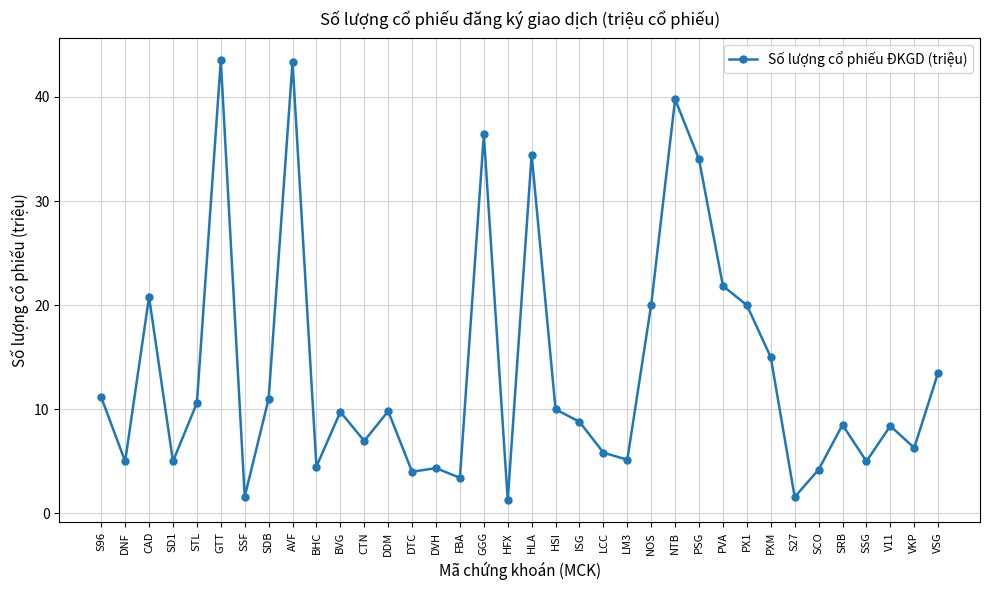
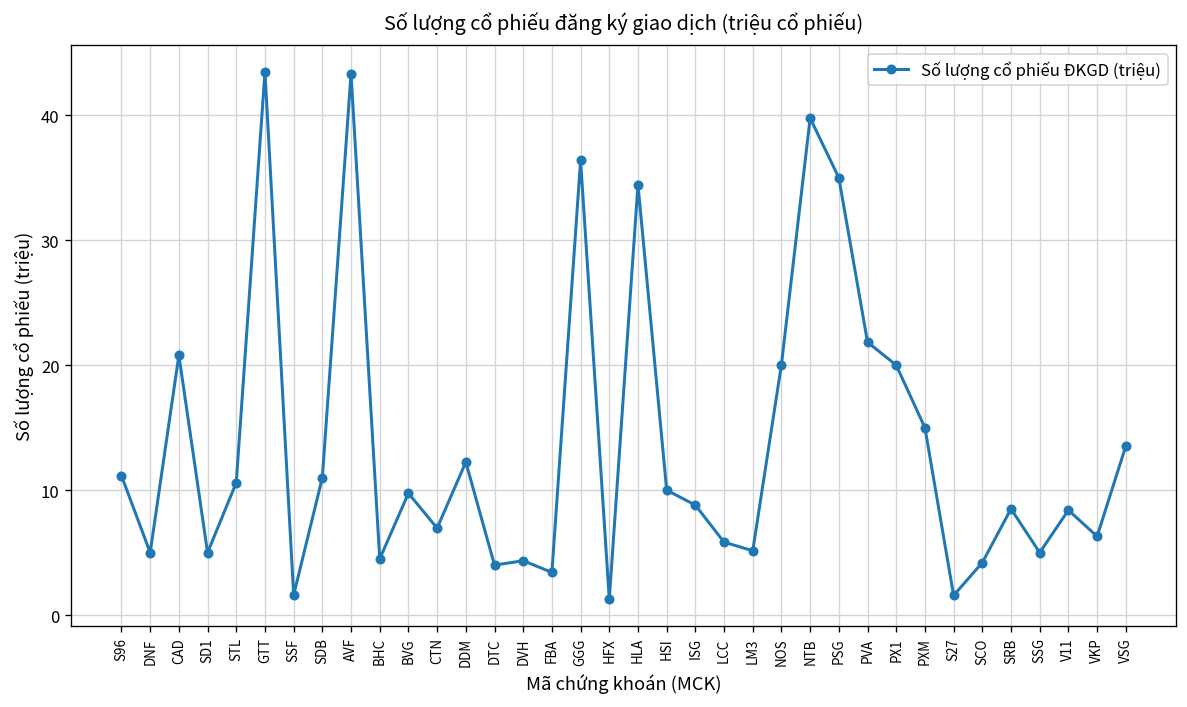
  {
    "S96": 11.2,
    "DNF": 5.0,
    "CAD": 20.8,
    "SD1": 5.0,
    "STL": 10.6,
    "GTT": 43.5,
    "SSF": 1.6,
    "SDB": 11.0,
    "AVF": 43.3,
    "BHC": 4.5,
    "BVG": 9.8,
    "CTN": 7.0,
-   "DDM": 9.8,
+   "DDM": 12.2,
    "DTC": 4.0,
    "DVH": 4.4,
    "FBA": 3.4,
    "GGG": 36.4,
    "HFX": 1.3,
    "HLA": 34.5,
    "HSI": 10.0,
    "ISG": 8.8,
    "LCC": 5.8,
    "LM3": 5.2,
    "NOS": 20.1,
    "NTB": 39.8,
-   "PSG": 34,
+   "PSG": 35,
    "PVA": 21.8,
    "PX1": 20.0,
    "PXM": 15.0,
    "S27": 1.6,
    "SCO": 4.2,
    "SRB": 8.5,
    "SSG": 5.0,
    "V11": 8.4,
    "VKP": 6.3,
    "VSG": 13.5
  }
